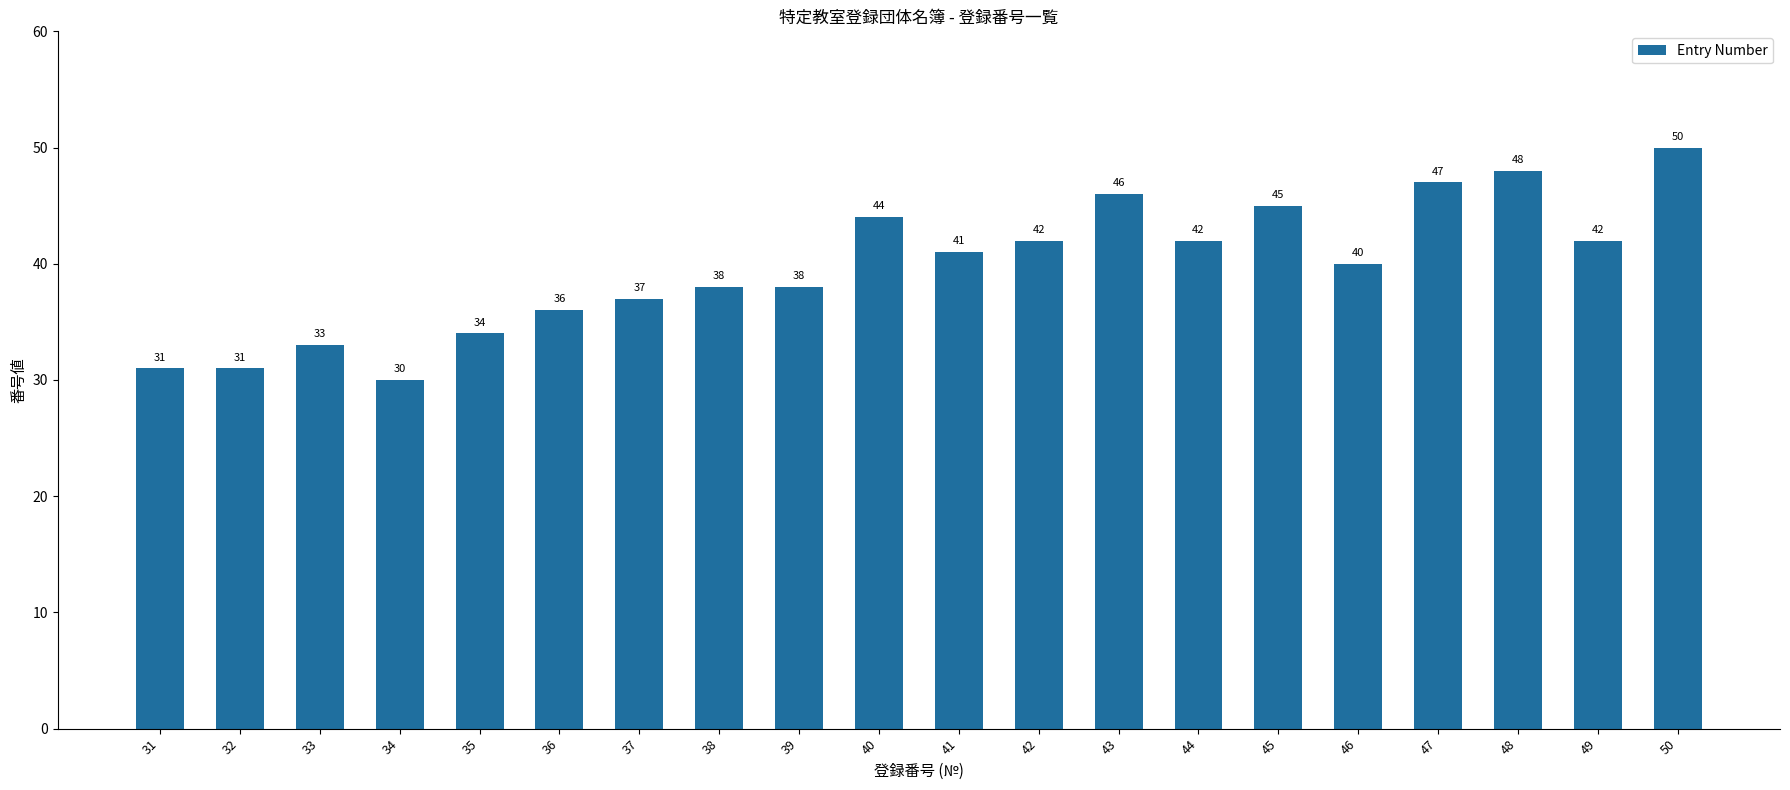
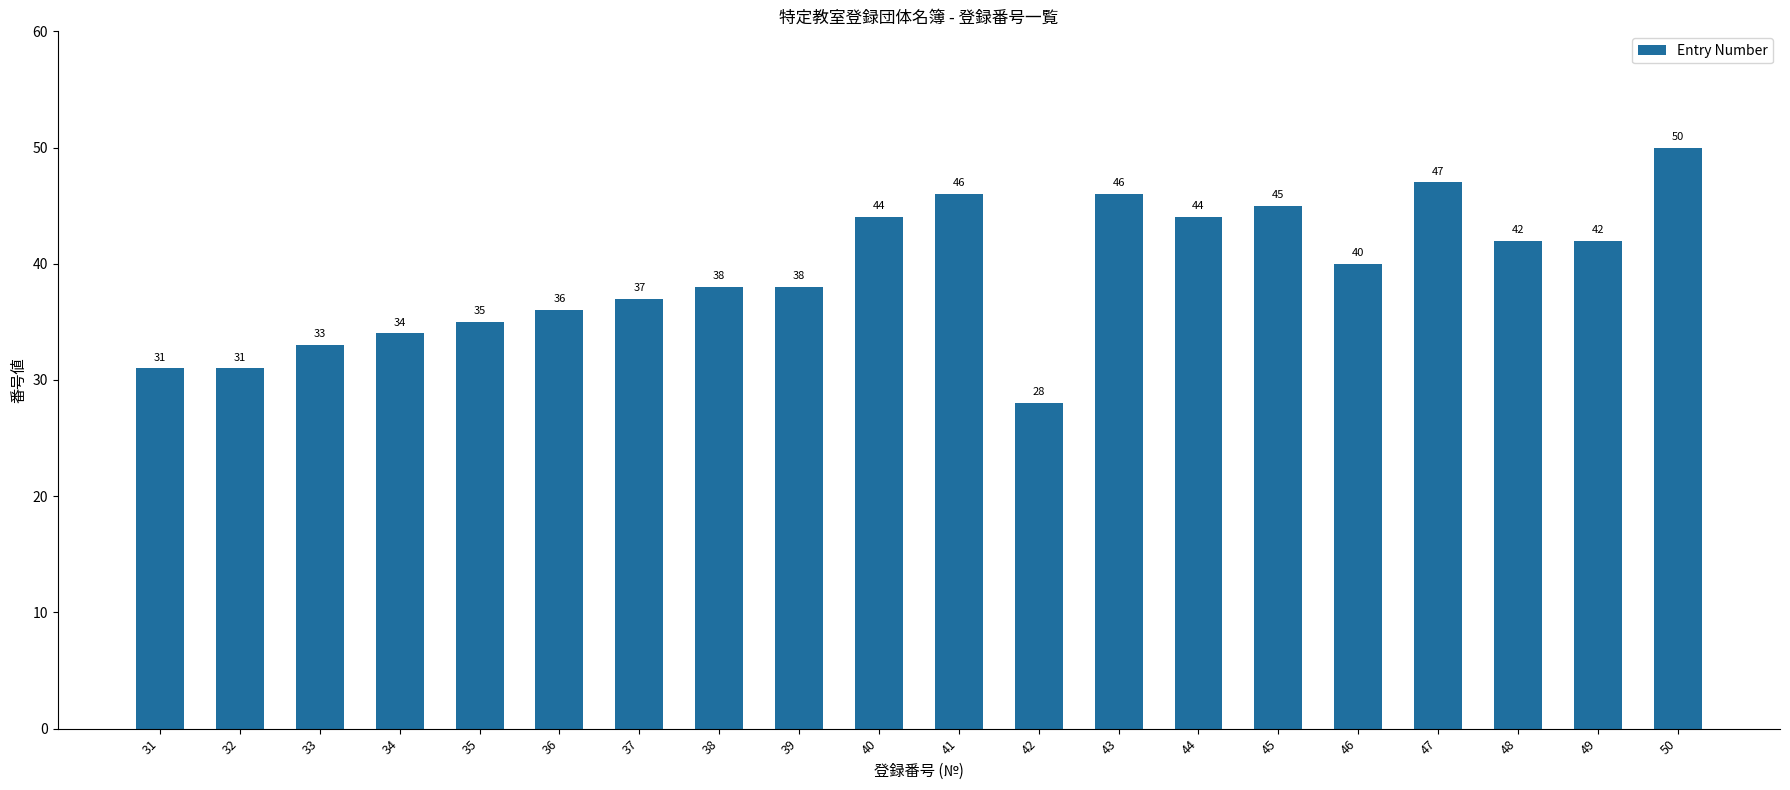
  {
    "31": 31,
    "32": 31,
    "33": 33,
-   "34": 30,
-   "35": 34,
+   "34": 34,
+   "35": 35,
    "36": 36,
    "37": 37,
    "38": 38,
    "39": 38,
    "40": 44,
-   "41": 41,
-   "42": 42,
+   "41": 46,
+   "42": 28,
    "43": 46,
-   "44": 42,
+   "44": 44,
    "45": 45,
    "46": 40,
    "47": 47,
-   "48": 48,
+   "48": 42,
    "49": 42,
    "50": 50
  }
